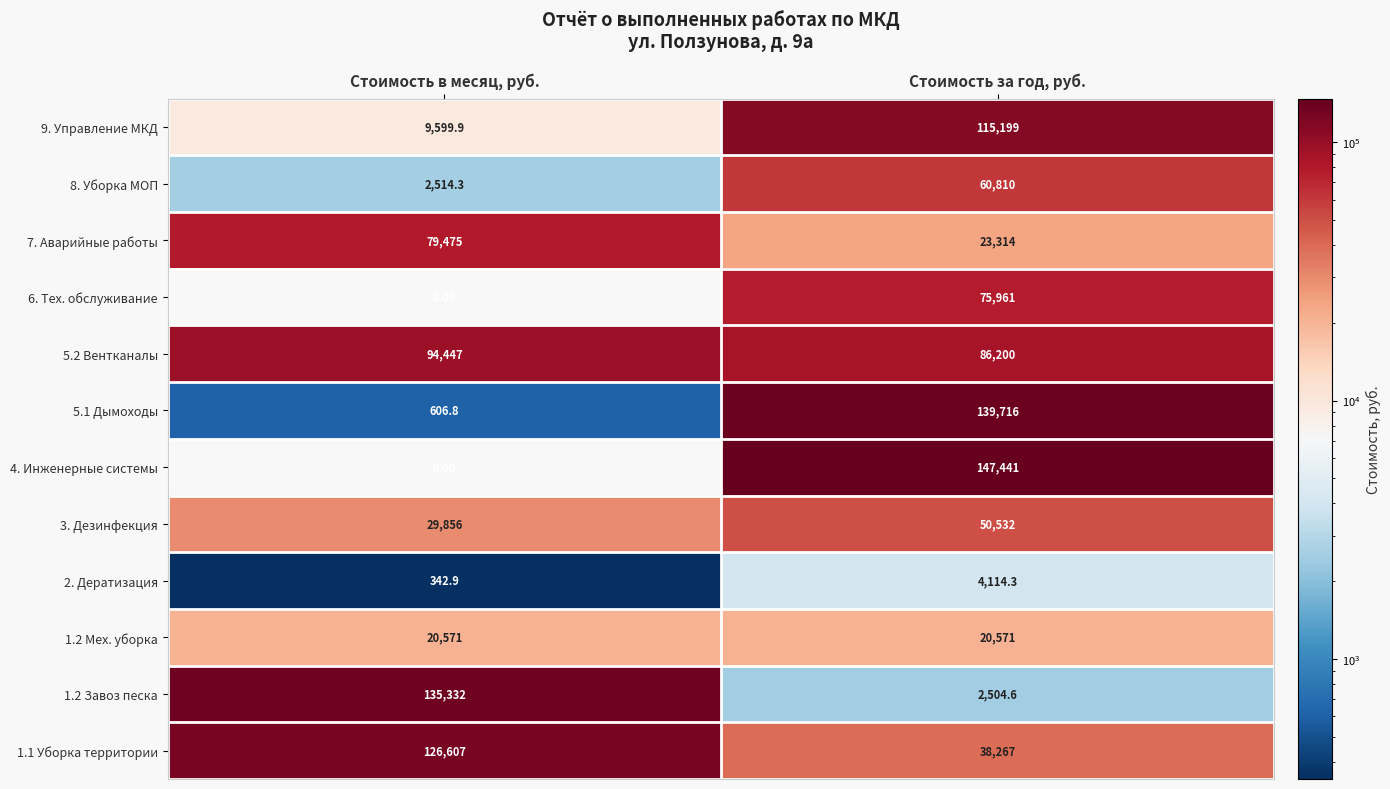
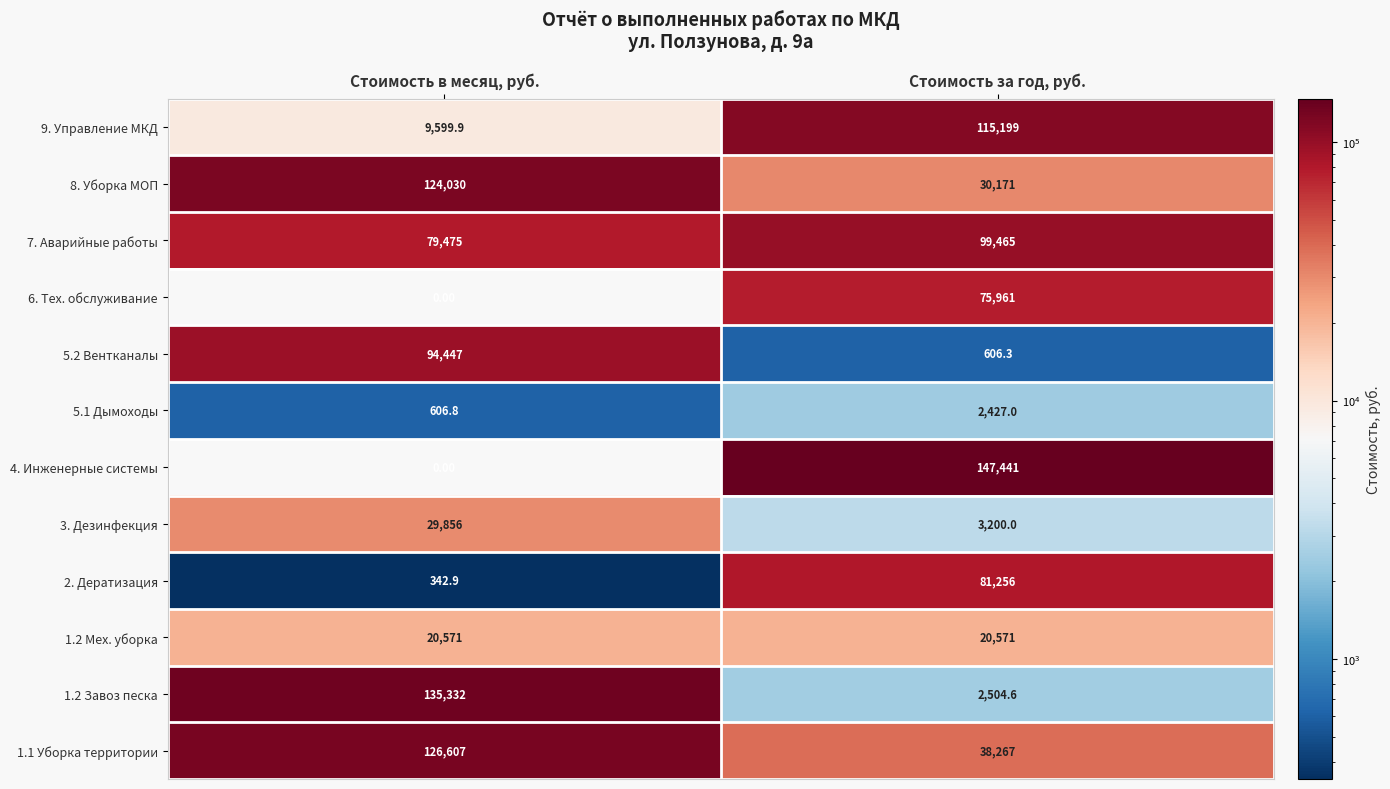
  {
    "9. Управление МКД": {
      "Стоимость в месяц, руб.": "9,599.9",
      "Стоимость за год, руб.": "115,199"
    },
    "8. Уборка МОП": {
-     "Стоимость в месяц, руб.": "2,514.3",
-     "Стоимость за год, руб.": "60,810"
+     "Стоимость в месяц, руб.": "124,030",
+     "Стоимость за год, руб.": "30,171"
    },
    "7. Аварийные работы": {
      "Стоимость в месяц, руб.": "79,475",
-     "Стоимость за год, руб.": "23,314"
+     "Стоимость за год, руб.": "99,465"
    },
    "6. Тех. обслуживание": {
      "Стоимость за год, руб.": "75,961"
    },
    "5.2 Вентканалы": {
      "Стоимость в месяц, руб.": "94,447",
-     "Стоимость за год, руб.": "86,200"
+     "Стоимость за год, руб.": "606.3"
    },
    "5.1 Дымоходы": {
      "Стоимость в месяц, руб.": "606.8",
-     "Стоимость за год, руб.": "139,716"
+     "Стоимость за год, руб.": "2,427.0"
    },
    "4. Инженерные системы": {
      "Стоимость за год, руб.": "147,441"
    },
    "3. Дезинфекция": {
      "Стоимость в месяц, руб.": "29,856",
-     "Стоимость за год, руб.": "50,532"
+     "Стоимость за год, руб.": "3,200.0"
    },
    "2. Дератизация": {
      "Стоимость в месяц, руб.": "342.9",
-     "Стоимость за год, руб.": "4,114.3"
+     "Стоимость за год, руб.": "81,256"
    },
    "1.2 Мех. уборка": {
      "Стоимость в месяц, руб.": "20,571",
      "Стоимость за год, руб.": "20,571"
    },
    "1.2 Завоз песка": {
      "Стоимость в месяц, руб.": "135,332",
      "Стоимость за год, руб.": "2,504.6"
    },
    "1.1 Уборка территории": {
      "Стоимость в месяц, руб.": "126,607",
      "Стоимость за год, руб.": "38,267"
    }
  }
